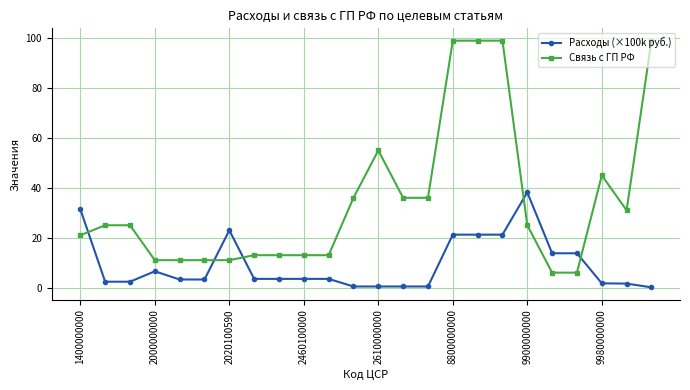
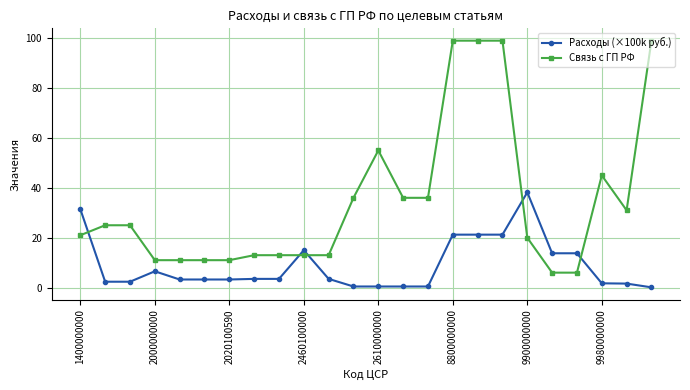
  {
    "Расходы (×100k руб.)": {
      "1400000000": 31,
      "2000000000": 7,
-     "2020100590": 23,
-     "2460100000": 4,
+     "2020100590": 3,
+     "2460100000": 15,
      "2610000000": 0,
      "8800000000": 21,
      "9900000000": 38,
      "9980000000": 2
    },
    "Связь с ГП РФ": {
      "1400000000": 21,
      "2000000000": 11,
      "2020100590": 11,
      "2460100000": 13,
      "2610000000": 55,
      "8800000000": 99,
-     "9900000000": 25,
+     "9900000000": 20,
      "9980000000": 45
    }
  }
